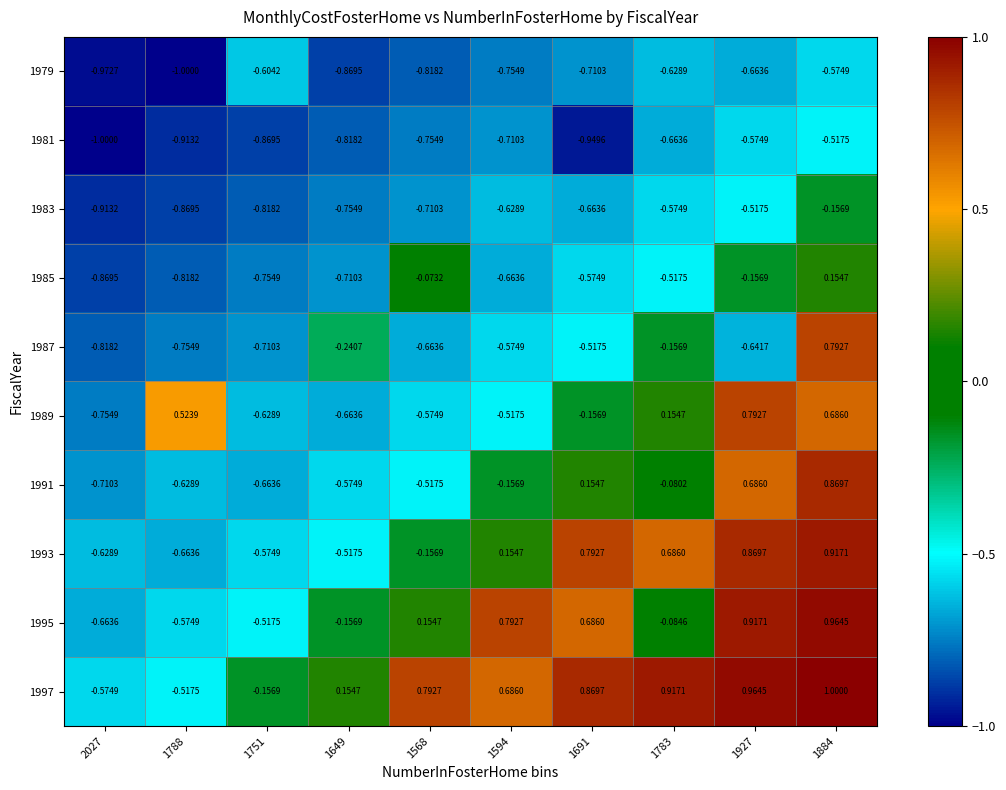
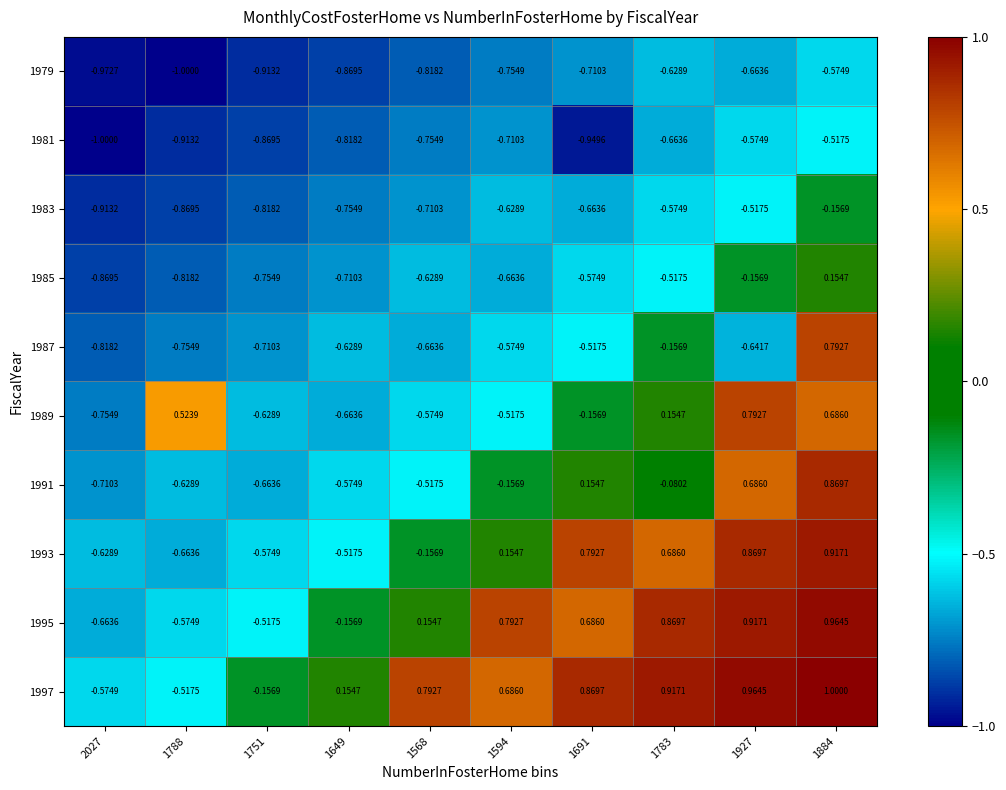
  {
    "1979": {
      "2027": -0.9727,
      "1788": -1.0000,
-     "1751": -0.6042,
+     "1751": -0.9132,
      "1649": -0.8695,
      "1568": -0.8182,
      "1594": -0.7549,
      "1691": -0.7103,
      "1783": -0.6289,
      "1927": -0.6636,
      "1884": -0.5749
    },
    "1981": {
      "2027": -1.0000,
      "1788": -0.9132,
      "1751": -0.8695,
      "1649": -0.8182,
      "1568": -0.7549,
      "1594": -0.7103,
      "1691": -0.9496,
      "1783": -0.6636,
      "1927": -0.5749,
      "1884": -0.5175
    },
    "1983": {
      "2027": -0.9132,
      "1788": -0.8695,
      "1751": -0.8182,
      "1649": -0.7549,
      "1568": -0.7103,
      "1594": -0.6289,
      "1691": -0.6636,
      "1783": -0.5749,
      "1927": -0.5175,
      "1884": -0.1569
    },
    "1985": {
      "2027": -0.8695,
      "1788": -0.8182,
      "1751": -0.7549,
      "1649": -0.7103,
-     "1568": -0.0732,
+     "1568": -0.6289,
      "1594": -0.6636,
      "1691": -0.5749,
      "1783": -0.5175,
      "1927": -0.1569,
      "1884": 0.1547
    },
    "1987": {
      "2027": -0.8182,
      "1788": -0.7549,
      "1751": -0.7103,
-     "1649": -0.2407,
+     "1649": -0.6289,
      "1568": -0.6636,
      "1594": -0.5749,
      "1691": -0.5175,
      "1783": -0.1569,
      "1927": -0.6417,
      "1884": 0.7927
    },
    "1989": {
      "2027": -0.7549,
      "1788": 0.5239,
      "1751": -0.6289,
      "1649": -0.6636,
      "1568": -0.5749,
      "1594": -0.5175,
      "1691": -0.1569,
      "1783": 0.1547,
      "1927": 0.7927,
      "1884": 0.6860
    },
    "1991": {
      "2027": -0.7103,
      "1788": -0.6289,
      "1751": -0.6636,
      "1649": -0.5749,
      "1568": -0.5175,
      "1594": -0.1569,
      "1691": 0.1547,
      "1783": -0.0802,
      "1927": 0.6860,
      "1884": 0.8697
    },
    "1993": {
      "2027": -0.6289,
      "1788": -0.6636,
      "1751": -0.5749,
      "1649": -0.5175,
      "1568": -0.1569,
      "1594": 0.1547,
      "1691": 0.7927,
      "1783": 0.6860,
      "1927": 0.8697,
      "1884": 0.9171
    },
    "1995": {
      "2027": -0.6636,
      "1788": -0.5749,
      "1751": -0.5175,
      "1649": -0.1569,
      "1568": 0.1547,
      "1594": 0.7927,
      "1691": 0.6860,
-     "1783": -0.0846,
+     "1783": 0.8697,
      "1927": 0.9171,
      "1884": 0.9645
    },
    "1997": {
      "2027": -0.5749,
      "1788": -0.5175,
      "1751": -0.1569,
      "1649": 0.1547,
      "1568": 0.7927,
      "1594": 0.6860,
      "1691": 0.8697,
      "1783": 0.9171,
      "1927": 0.9645,
      "1884": 1.0000
    }
  }
